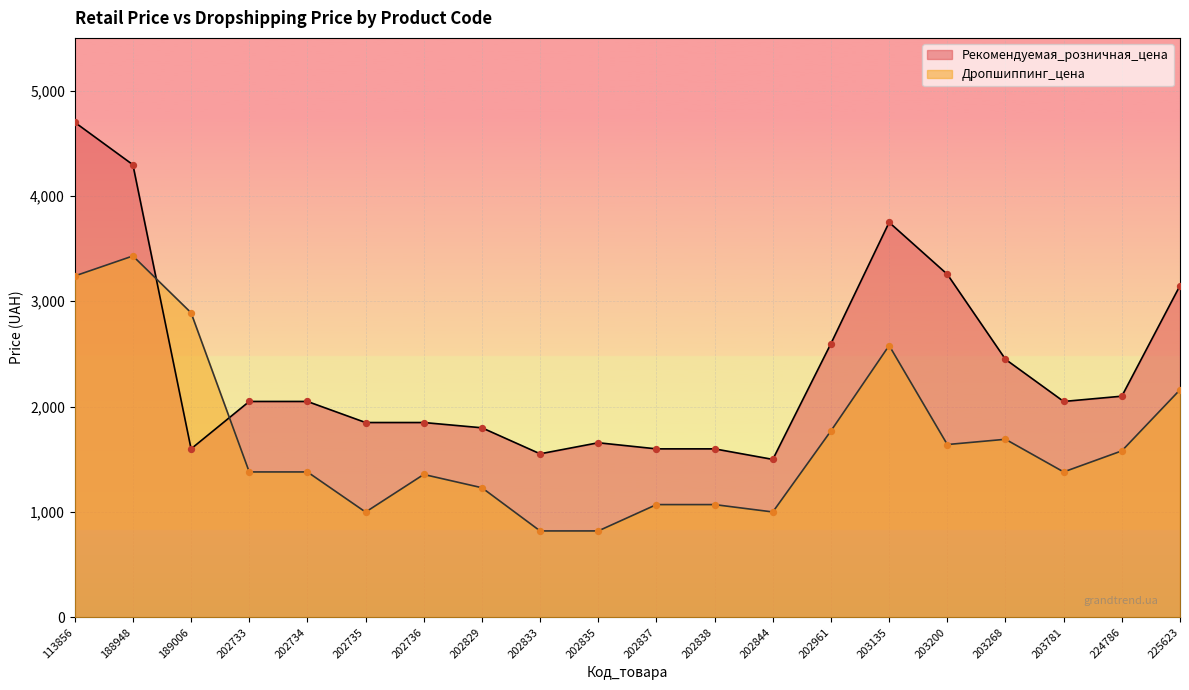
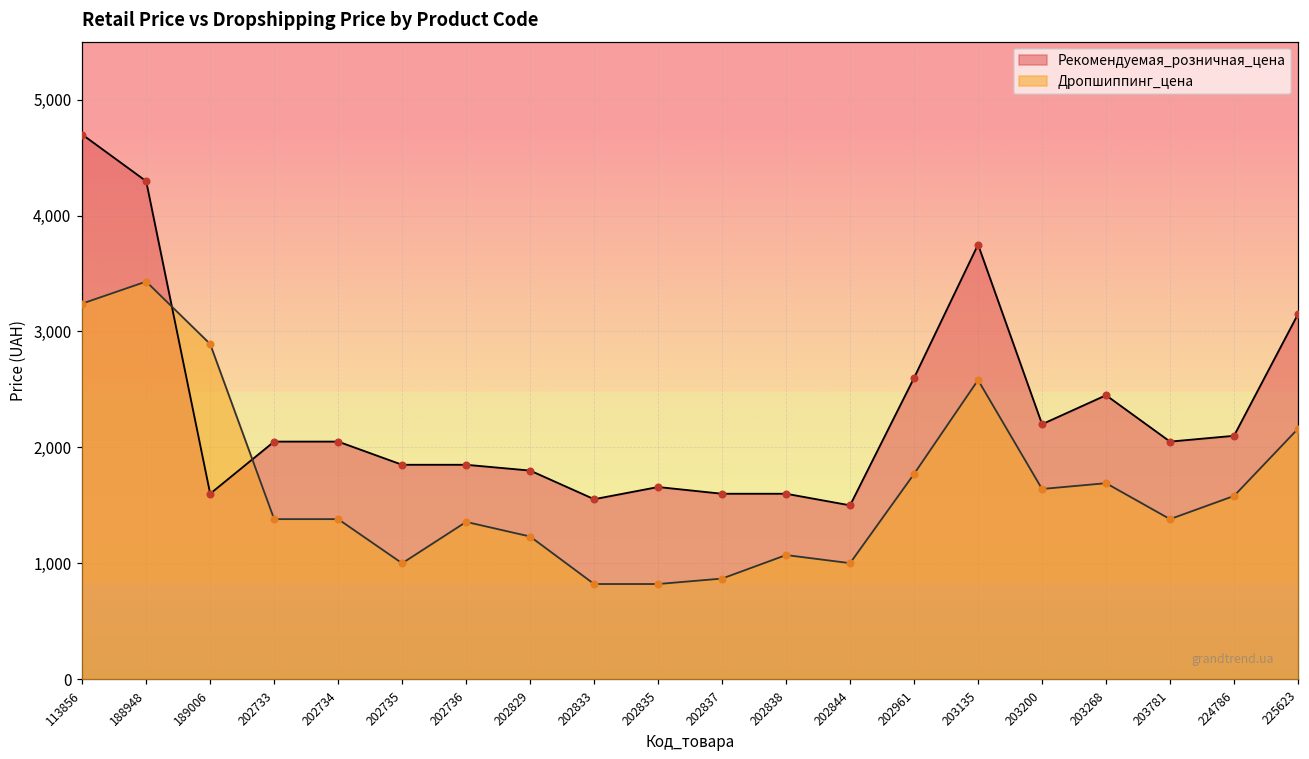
  {
    "Рекомендуемая_розничная_цена": {
      "113856": "4,700",
      "188948": "4,300",
      "189006": "1,600",
      "202733": "2,050",
      "202734": "2,050",
      "202735": "1,850",
      "202736": "1,850",
      "202829": "1,800",
      "202833": "1,550",
      "202835": "1,660",
      "202837": "1,600",
      "202838": "1,600",
      "202844": "1,500",
      "202961": "2,600",
      "203135": "3,750",
-     "203200": "3,260",
+     "203200": "2,200",
      "203268": "2,450",
      "203781": "2,050",
      "224786": "2,100",
      "225623": "3,150"
    },
    "Дропшиппинг_цена": {
      "113856": "3,240",
      "188948": "3,430",
      "189006": "2,890",
      "202733": "1,380",
      "202734": "1,380",
      "202735": "1,000",
      "202736": "1,360",
      "202829": "1,230",
      "202833": "820",
      "202835": "820",
-     "202837": "1,070",
+     "202837": "870",
      "202838": "1,070",
      "202844": "1,000",
      "202961": "1,770",
      "203135": "2,580",
      "203200": "1,640",
      "203268": "1,690",
      "203781": "1,380",
      "224786": "1,580",
      "225623": "2,160"
    }
  }
